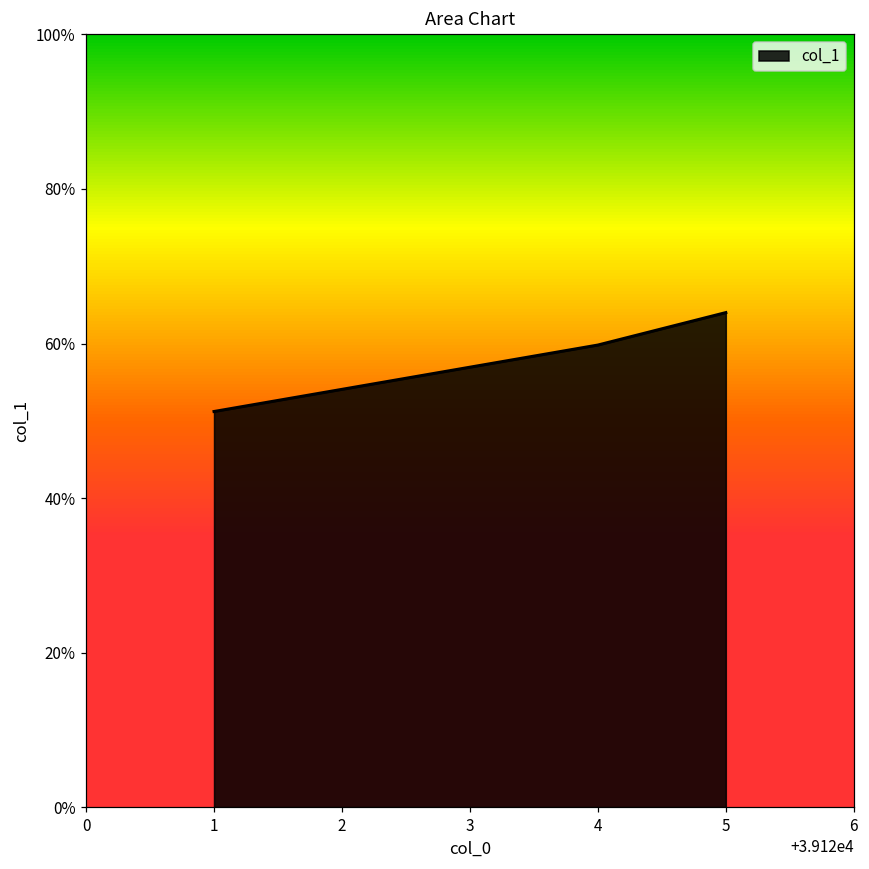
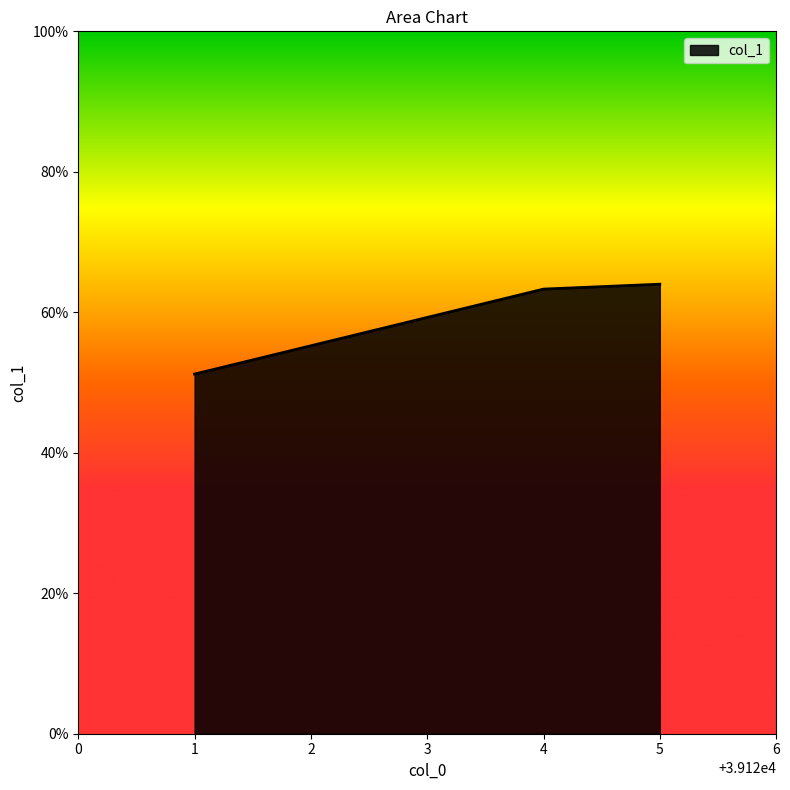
  {
    "1": "51%",
-   "4": "60%",
+   "4": "63%",
    "5": "64%"
  }
